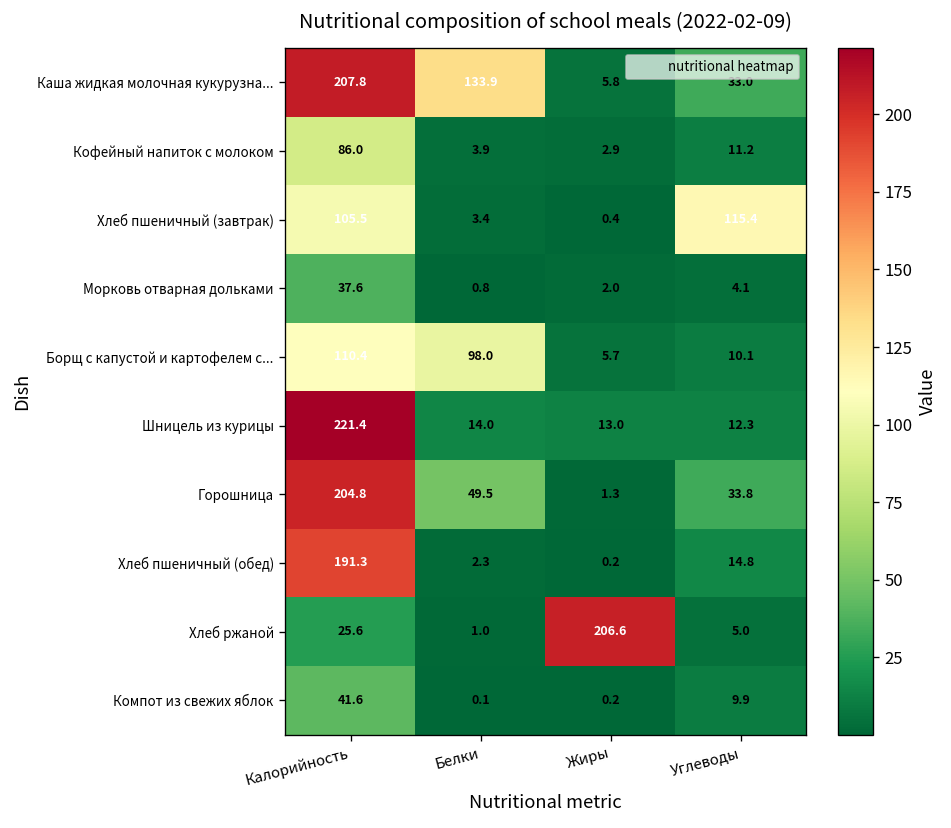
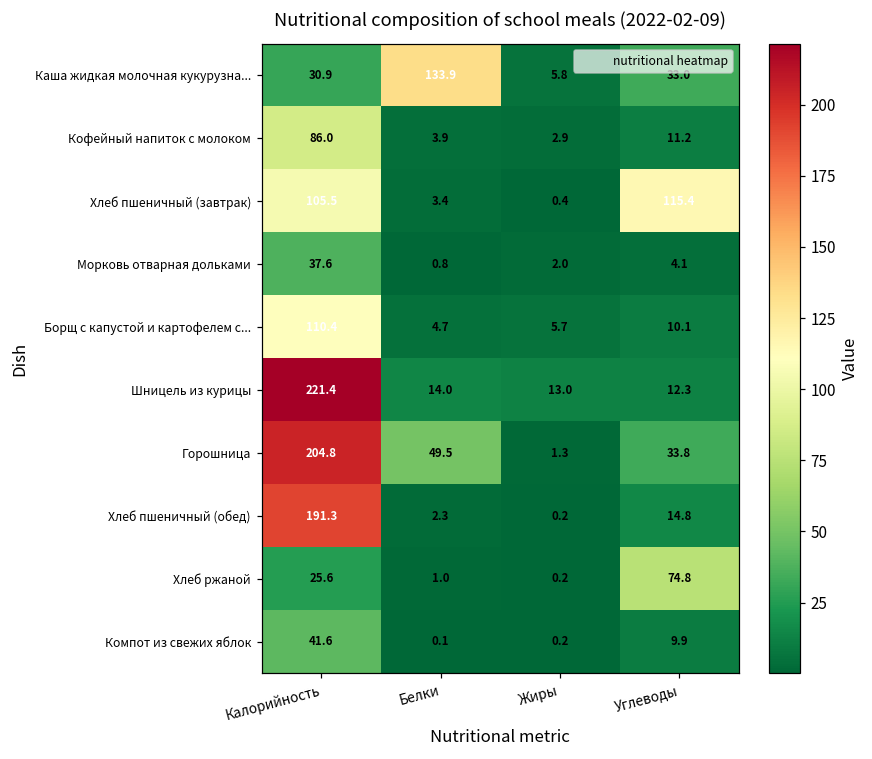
  {
    "Каша жидкая молочная кукурузна...": {
-     "Калорийность": 207.8,
+     "Калорийность": 30.9,
      "Белки": 133.9,
      "Жиры": 5.8
    },
    "Кофейный напиток с молоком": {
      "Калорийность": 86.0,
      "Белки": 3.9,
      "Жиры": 2.9,
      "Углеводы": 11.2
    },
    "Хлеб пшеничный (завтрак)": {
      "Калорийность": 105.5,
      "Белки": 3.4,
      "Жиры": 0.4,
      "Углеводы": 115.4
    },
    "Морковь отварная дольками": {
      "Калорийность": 37.6,
      "Белки": 0.8,
      "Жиры": 2.0,
      "Углеводы": 4.1
    },
    "Борщ с капустой и картофелем с...": {
      "Калорийность": 110.4,
-     "Белки": 98.0,
+     "Белки": 4.7,
      "Жиры": 5.7,
      "Углеводы": 10.1
    },
    "Шницель из курицы": {
      "Калорийность": 221.4,
      "Белки": 14.0,
      "Жиры": 13.0,
      "Углеводы": 12.3
    },
    "Горошница": {
      "Калорийность": 204.8,
      "Белки": 49.5,
      "Жиры": 1.3,
      "Углеводы": 33.8
    },
    "Хлеб пшеничный (обед)": {
      "Калорийность": 191.3,
      "Белки": 2.3,
      "Жиры": 0.2,
      "Углеводы": 14.8
    },
    "Хлеб ржаной": {
      "Калорийность": 25.6,
      "Белки": 1.0,
-     "Жиры": 206.6,
-     "Углеводы": 5.0
+     "Жиры": 0.2,
+     "Углеводы": 74.8
    },
    "Компот из свежих яблок": {
      "Калорийность": 41.6,
      "Белки": 0.1,
      "Жиры": 0.2,
      "Углеводы": 9.9
    }
  }
